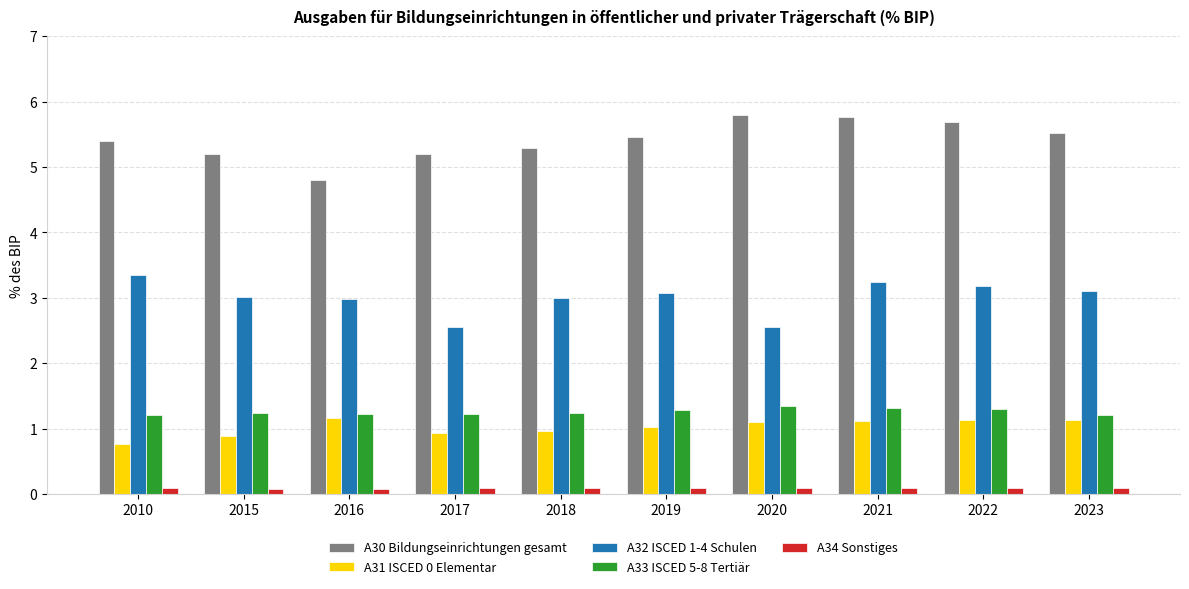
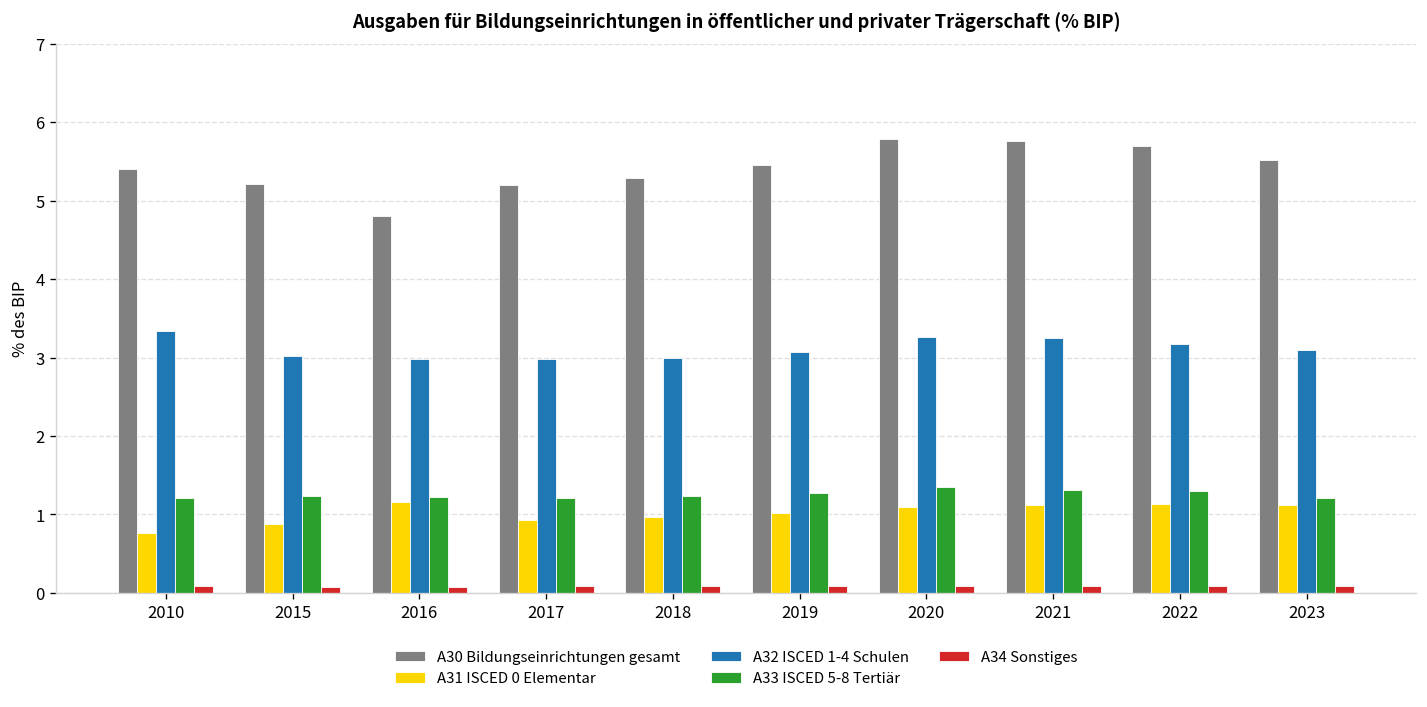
  {
    "A30 Bildungseinrichtungen gesamt": {
      "2010": 5.4,
      "2015": 5.2,
      "2016": 4.8,
      "2017": 5.2,
      "2018": 5.3,
      "2019": 5.5,
      "2020": 5.8,
      "2021": 5.8,
      "2022": 5.7,
      "2023": 5.5
    },
    "A31 ISCED 0 Elementar": {
      "2010": 0.8,
      "2015": 0.9,
      "2016": 1.2,
      "2017": 0.9,
      "2018": 1.0,
      "2019": 1.0,
      "2020": 1.1,
      "2021": 1.1,
      "2022": 1.1,
      "2023": 1.1
    },
    "A32 ISCED 1-4 Schulen": {
      "2010": 3.3,
      "2015": 3.0,
      "2016": 3.0,
-     "2017": 2.5,
+     "2017": 3.0,
      "2018": 3.0,
      "2019": 3.1,
-     "2020": 2.6,
+     "2020": 3.3,
      "2021": 3.2,
      "2022": 3.2,
      "2023": 3.1
    },
    "A33 ISCED 5-8 Tertiär": {
      "2010": 1.2,
      "2015": 1.2,
      "2016": 1.2,
      "2017": 1.2,
      "2018": 1.2,
      "2019": 1.3,
      "2020": 1.3,
      "2021": 1.3,
      "2022": 1.3,
      "2023": 1.2
    },
    "A34 Sonstiges": {
      "2010": 0.1,
      "2015": 0.1,
      "2016": 0.1,
      "2017": 0.1,
      "2018": 0.1,
      "2019": 0.1,
      "2020": 0.1,
      "2021": 0.1,
      "2022": 0.1,
      "2023": 0.1
    }
  }
